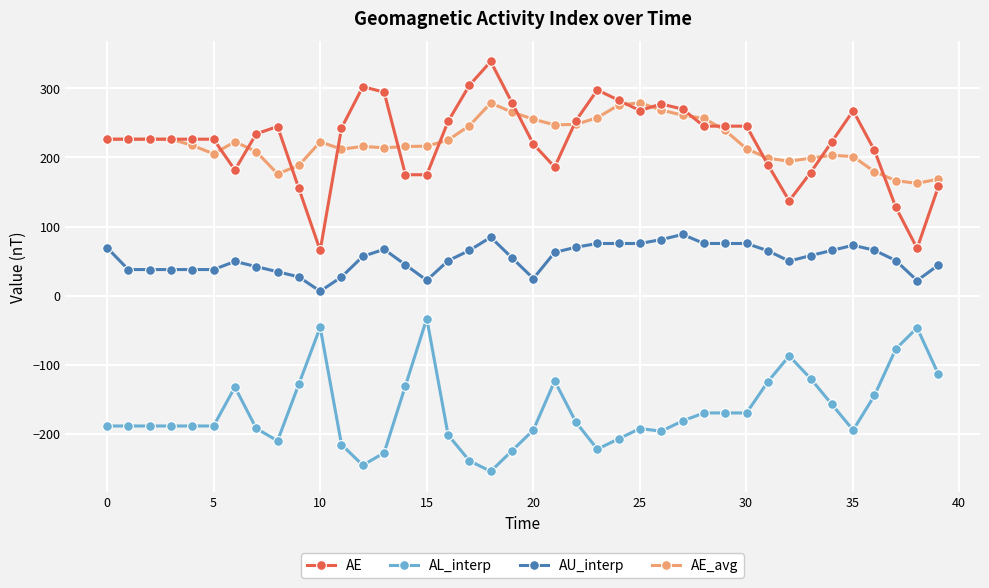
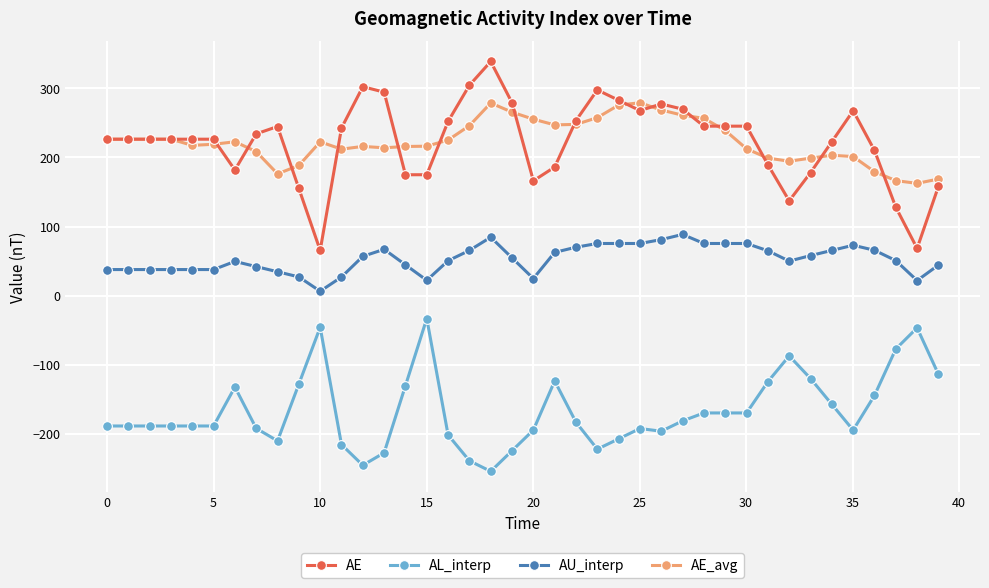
  {
    "AE": {
      "5": 230,
      "10": 70,
      "15": 180,
-     "20": 220,
+     "20": 170,
      "25": 270
    },
    "AL_interp": {
      "0": -190,
      "5": -190,
      "10": -50,
      "15": -30,
      "20": -190,
      "25": -190
    },
    "AU_interp": {
-     "0": 70,
+     "0": 40,
      "5": 40,
      "10": 10,
      "15": 20,
      "20": 20,
      "25": 80
    },
    "AE_avg": {
-     "5": 210,
+     "5": 220,
      "10": 220,
      "15": 220,
      "20": 260,
      "25": 280
    }
  }
